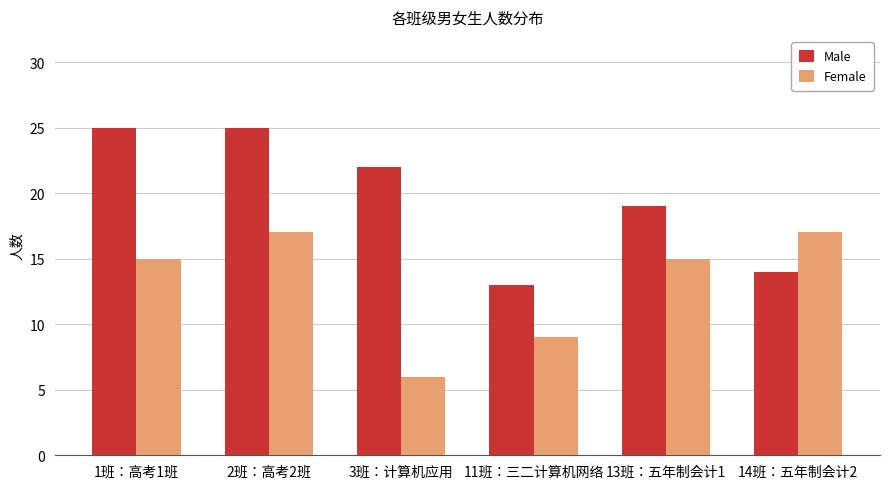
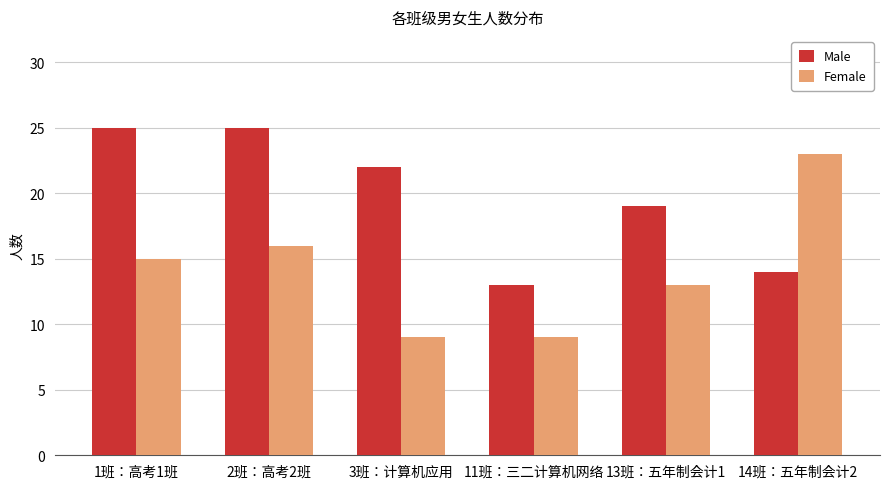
  {
    "Male": {
      "1班：高考1班": 25,
      "2班：高考2班": 25,
      "3班：计算机应用": 22,
      "11班：三二计算机网络": 13,
      "13班：五年制会计1": 19,
      "14班：五年制会计2": 14
    },
    "Female": {
      "1班：高考1班": 15,
-     "2班：高考2班": 17,
-     "3班：计算机应用": 6,
+     "2班：高考2班": 16,
+     "3班：计算机应用": 9,
      "11班：三二计算机网络": 9,
-     "13班：五年制会计1": 15,
-     "14班：五年制会计2": 17
+     "13班：五年制会计1": 13,
+     "14班：五年制会计2": 23
    }
  }
